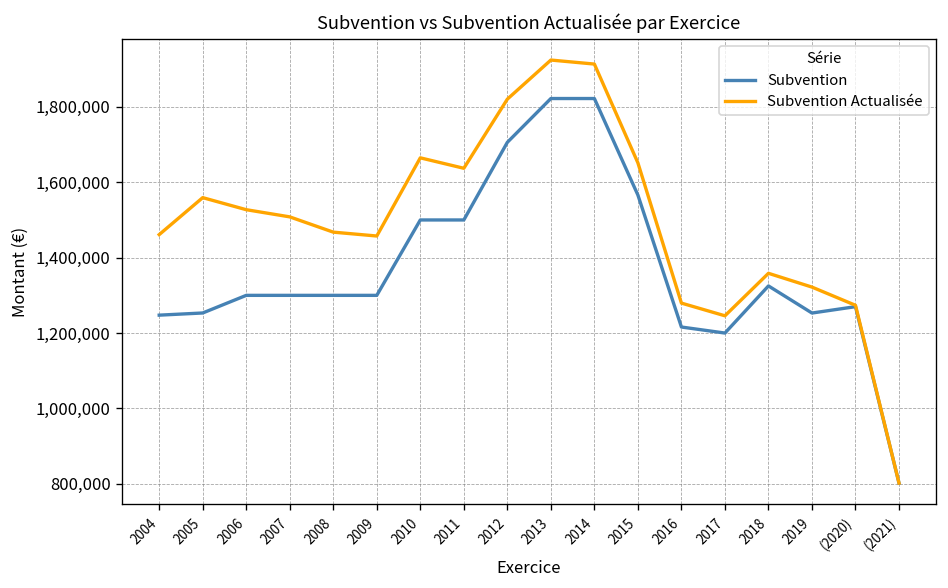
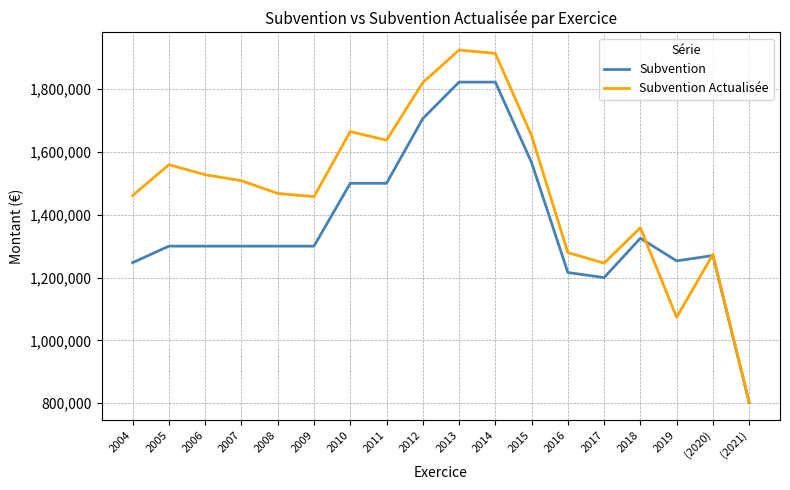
  {
    "Subvention": {
      "2004": "1,250,000",
-     "2005": "1,250,000",
+     "2005": "1,300,000",
      "2006": "1,300,000",
      "2007": "1,300,000",
      "2008": "1,300,000",
      "2009": "1,300,000",
      "2010": "1,500,000",
      "2011": "1,500,000",
      "2012": "1,710,000",
      "2013": "1,820,000",
      "2014": "1,820,000",
      "2015": "1,570,000",
      "2016": "1,220,000",
      "2017": "1,200,000",
      "2018": "1,330,000",
      "2019": "1,250,000"
    },
    "Subvention Actualisée": {
      "2004": "1,460,000",
      "2005": "1,560,000",
      "2006": "1,530,000",
      "2007": "1,510,000",
      "2008": "1,470,000",
      "2009": "1,460,000",
      "2010": "1,660,000",
      "2011": "1,640,000",
      "2012": "1,820,000",
      "2013": "1,920,000",
      "2014": "1,910,000",
      "2015": "1,650,000",
      "2016": "1,280,000",
      "2017": "1,250,000",
      "2018": "1,360,000",
-     "2019": "1,320,000"
+     "2019": "1,070,000"
    }
  }
